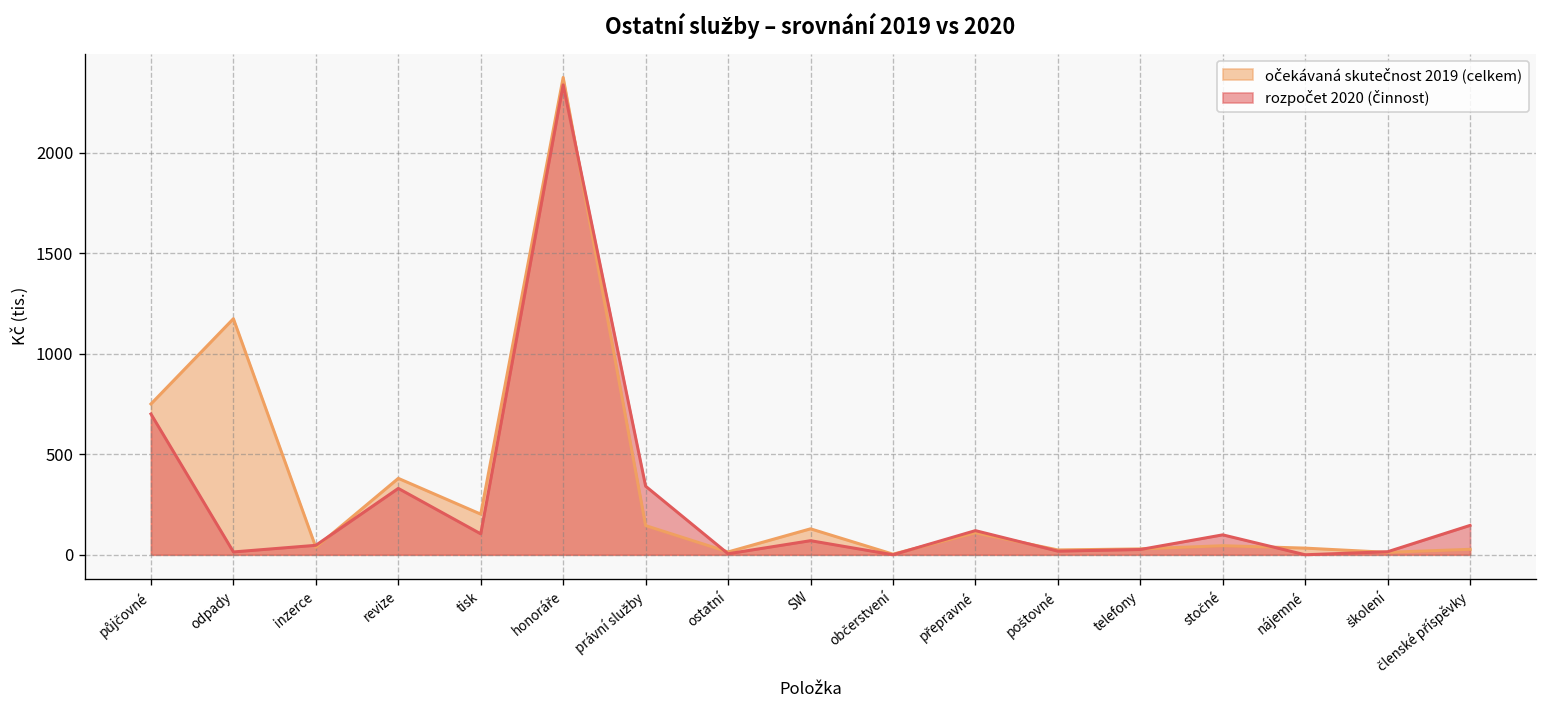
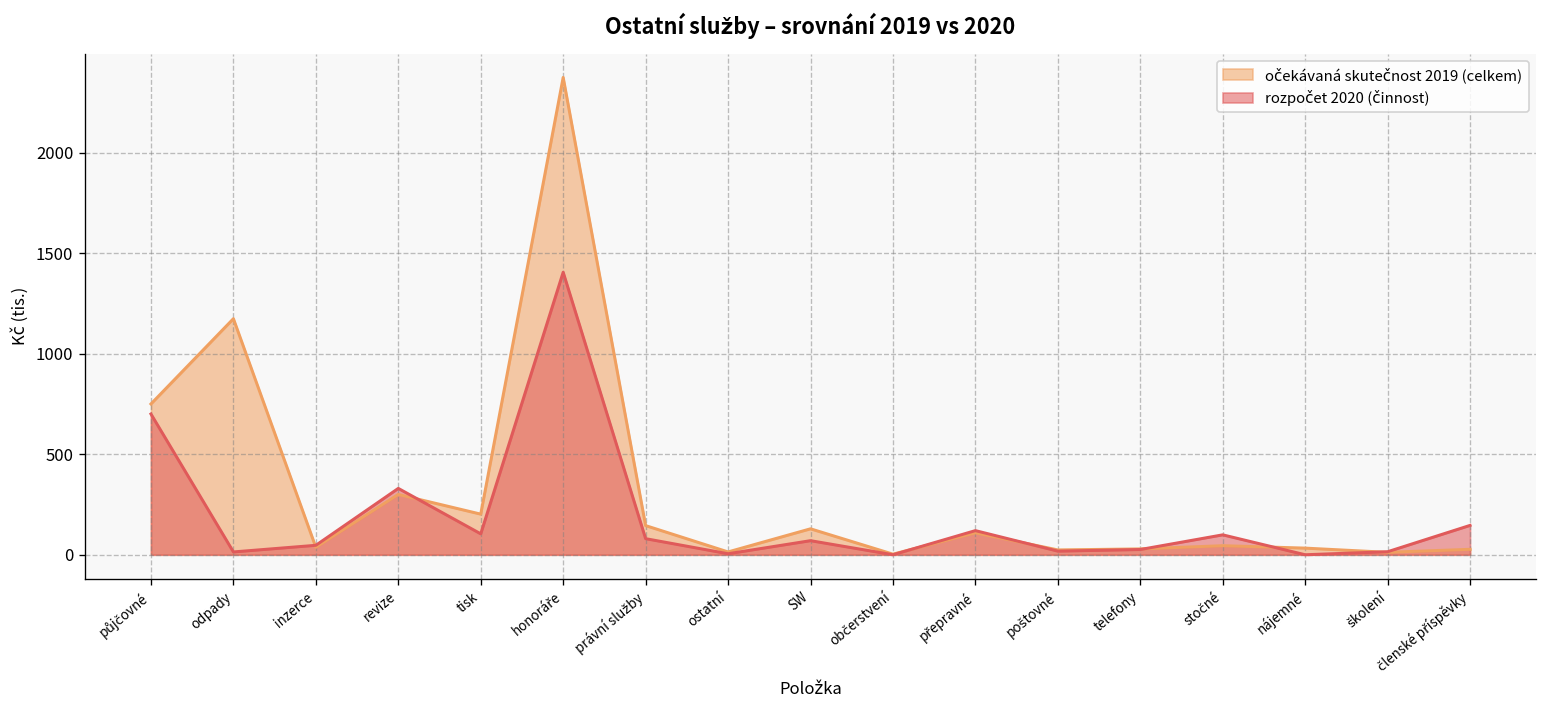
  {
    "očekávaná skutečnost 2019 (celkem)": {
      "půjčovné": 750,
      "odpady": 1170,
-     "revize": 380,
+     "revize": 300,
      "tisk": 200,
      "honoráře": 2370,
      "právní služby": 150,
      "SW": 130,
      "stočné": 50,
      "nájemné": 30,
      "členské příspěvky": 30
    },
    "rozpočet 2020 (činnost)": {
      "půjčovné": 700,
      "odpady": 10,
      "revize": 330,
      "tisk": 100,
-     "honoráře": 2340,
-     "právní služby": 340,
+     "honoráře": 1410,
+     "právní služby": 80,
      "SW": 70,
      "stočné": 100,
      "nájemné": 0,
      "členské příspěvky": 150
    }
  }
